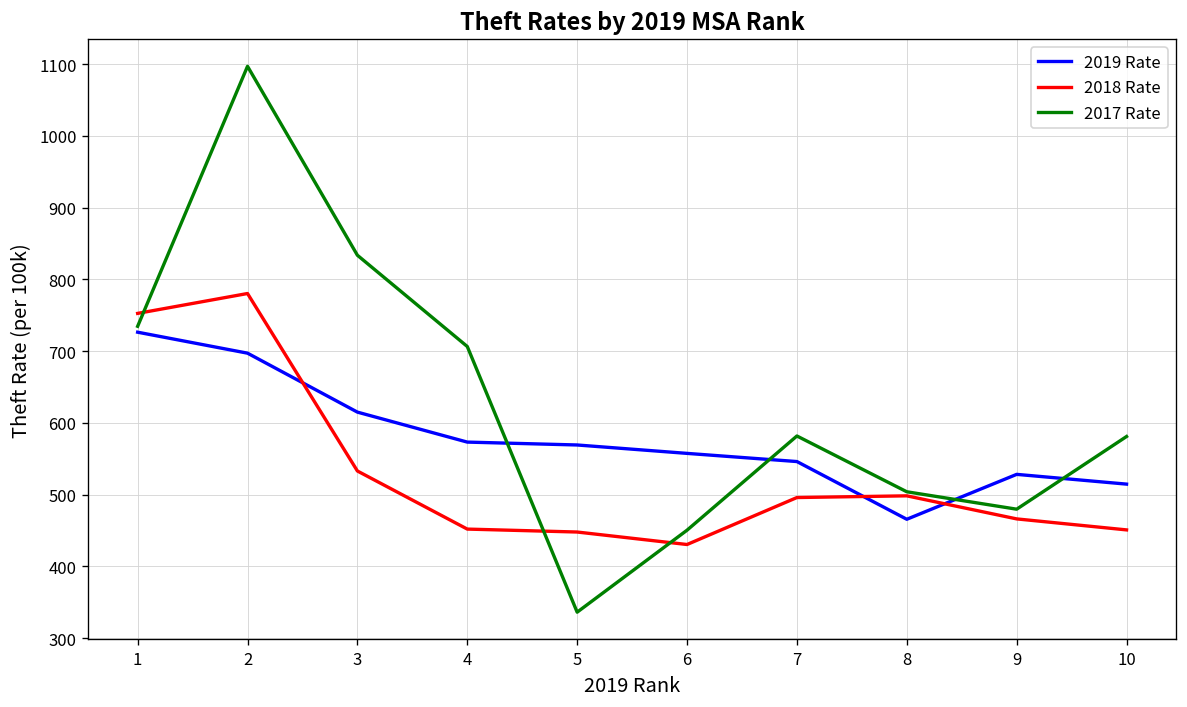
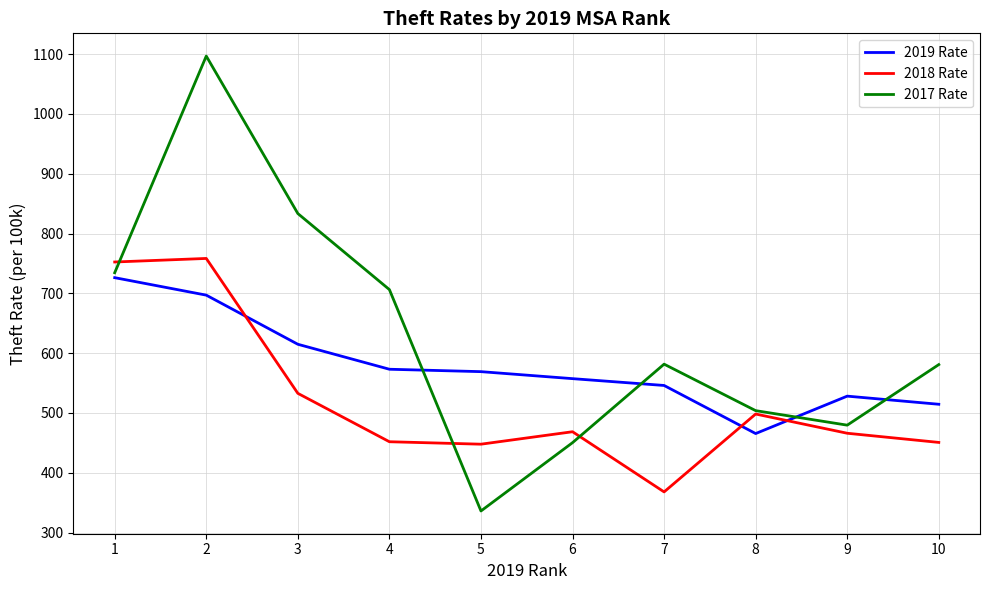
  {
    "2019 Rate": {
      "1": 730,
      "2": 700,
      "3": 610,
      "4": 570,
      "5": 570,
      "6": 560,
      "7": 550,
      "8": 470,
      "9": 530,
      "10": 510
    },
    "2018 Rate": {
      "1": 750,
-     "2": 780,
+     "2": 760,
      "3": 530,
      "4": 450,
      "5": 450,
-     "6": 430,
-     "7": 500,
+     "6": 470,
+     "7": 370,
      "8": 500,
      "9": 470,
      "10": 450
    },
    "2017 Rate": {
      "1": 730,
      "2": 1100,
      "3": 830,
      "4": 710,
      "5": 340,
      "6": 450,
      "7": 580,
      "8": 500,
      "9": 480,
      "10": 580
    }
  }
